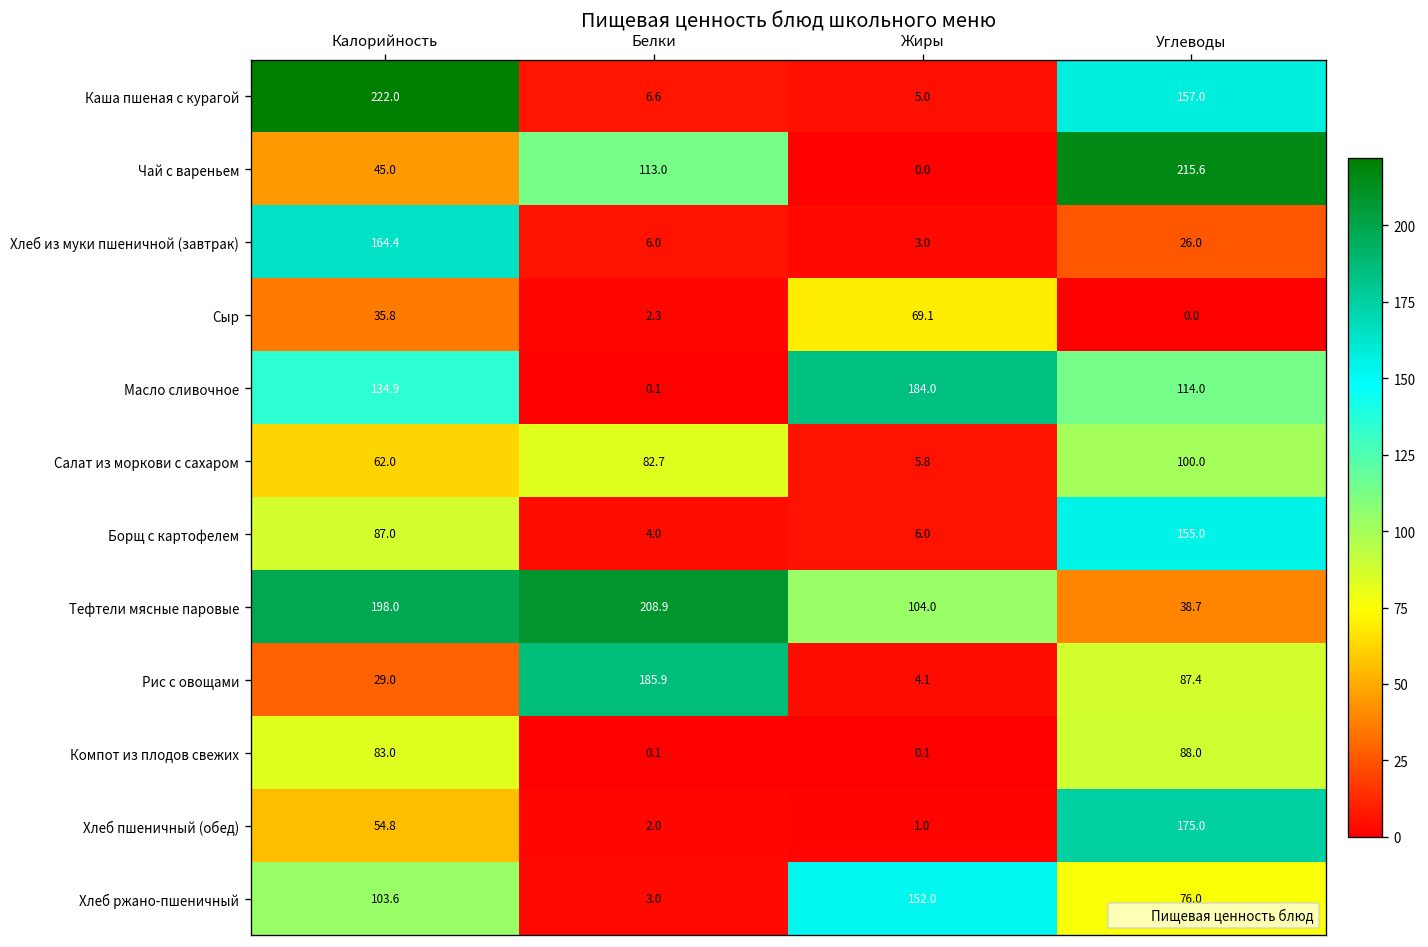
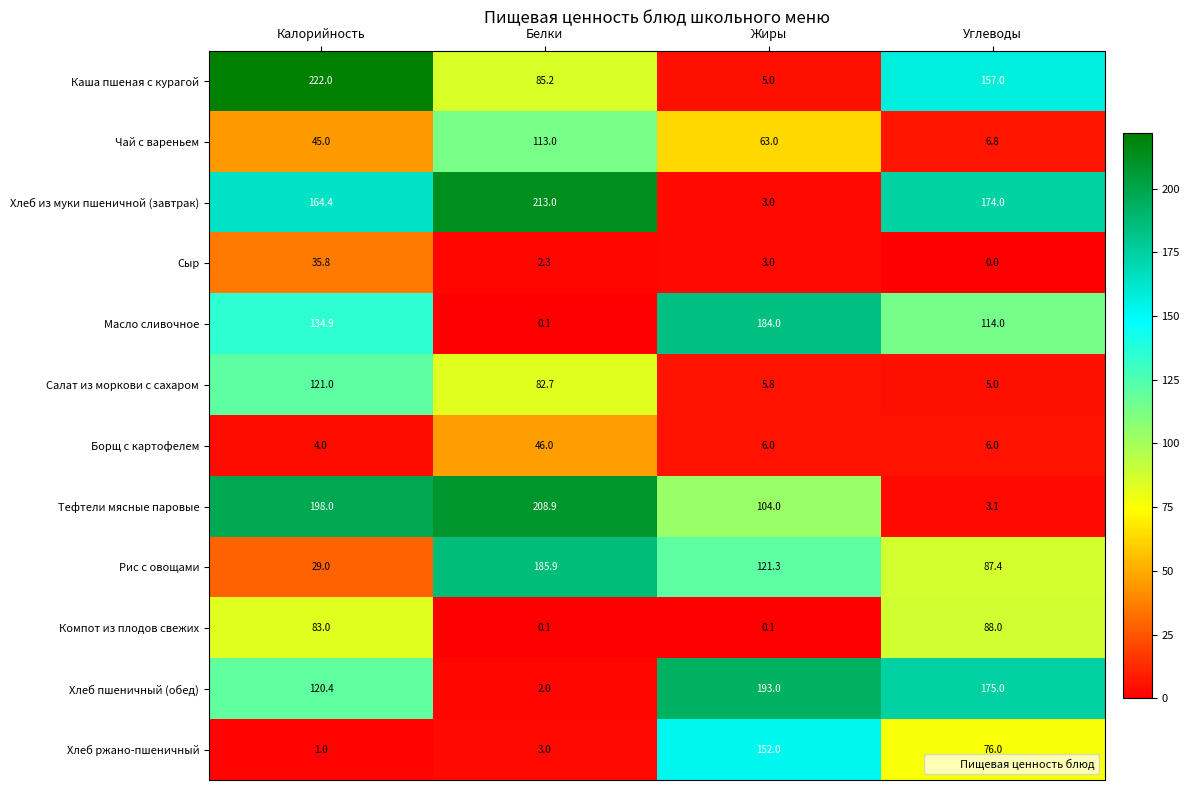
  {
    "Каша пшеная с курагой": {
      "Калорийность": 222.0,
-     "Белки": 6.6,
+     "Белки": 85.2,
      "Жиры": 5.0,
      "Углеводы": 157.0
    },
    "Чай с вареньем": {
      "Калорийность": 45.0,
      "Белки": 113.0,
-     "Жиры": 0.0,
-     "Углеводы": 215.6
+     "Жиры": 63.0,
+     "Углеводы": 6.8
    },
    "Хлеб из муки пшеничной (завтрак)": {
      "Калорийность": 164.4,
-     "Белки": 6.0,
+     "Белки": 213.0,
      "Жиры": 3.0,
-     "Углеводы": 26.0
+     "Углеводы": 174.0
    },
    "Сыр": {
      "Калорийность": 35.8,
      "Белки": 2.3,
-     "Жиры": 69.1,
+     "Жиры": 3.0,
      "Углеводы": 0.0
    },
    "Масло сливочное": {
      "Калорийность": 134.9,
      "Белки": 0.1,
      "Жиры": 184.0,
      "Углеводы": 114.0
    },
    "Салат из моркови с сахаром": {
-     "Калорийность": 62.0,
+     "Калорийность": 121.0,
      "Белки": 82.7,
      "Жиры": 5.8,
-     "Углеводы": 100.0
+     "Углеводы": 5.0
    },
    "Борщ с картофелем": {
-     "Калорийность": 87.0,
-     "Белки": 4.0,
+     "Калорийность": 4.0,
+     "Белки": 46.0,
      "Жиры": 6.0,
-     "Углеводы": 155.0
+     "Углеводы": 6.0
    },
    "Тефтели мясные паровые": {
      "Калорийность": 198.0,
      "Белки": 208.9,
      "Жиры": 104.0,
-     "Углеводы": 38.7
+     "Углеводы": 3.1
    },
    "Рис с овощами": {
      "Калорийность": 29.0,
      "Белки": 185.9,
-     "Жиры": 4.1,
+     "Жиры": 121.3,
      "Углеводы": 87.4
    },
    "Компот из плодов свежих": {
      "Калорийность": 83.0,
      "Белки": 0.1,
      "Жиры": 0.1,
      "Углеводы": 88.0
    },
    "Хлеб пшеничный (обед)": {
-     "Калорийность": 54.8,
+     "Калорийность": 120.4,
      "Белки": 2.0,
-     "Жиры": 1.0,
+     "Жиры": 193.0,
      "Углеводы": 175.0
    },
    "Хлеб ржано-пшеничный": {
-     "Калорийность": 103.6,
+     "Калорийность": 1.0,
      "Белки": 3.0,
      "Жиры": 152.0
    }
  }
